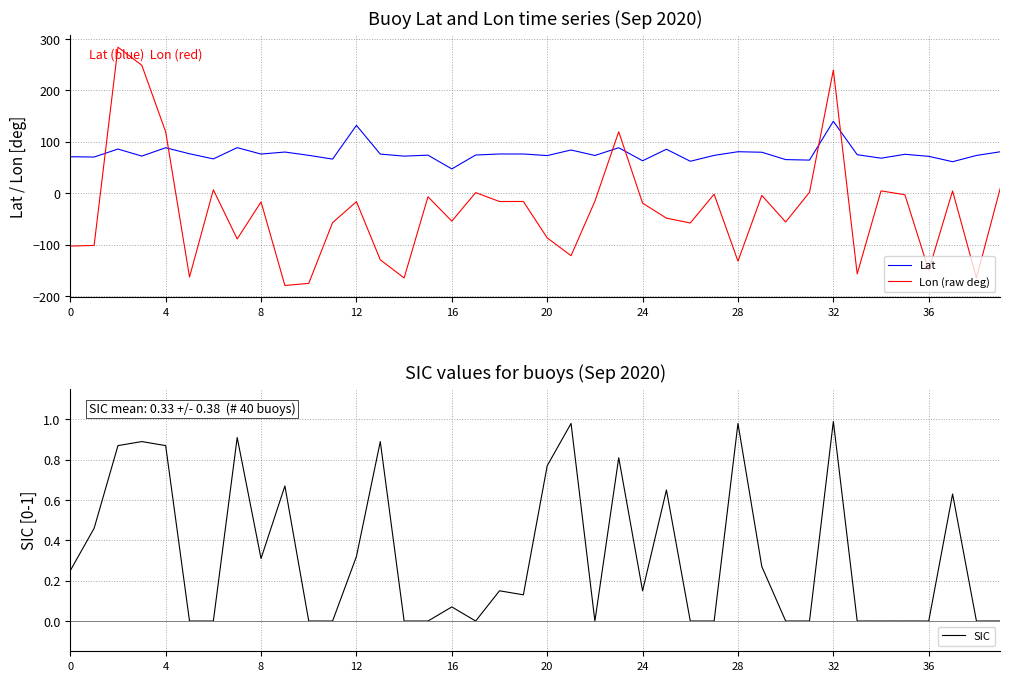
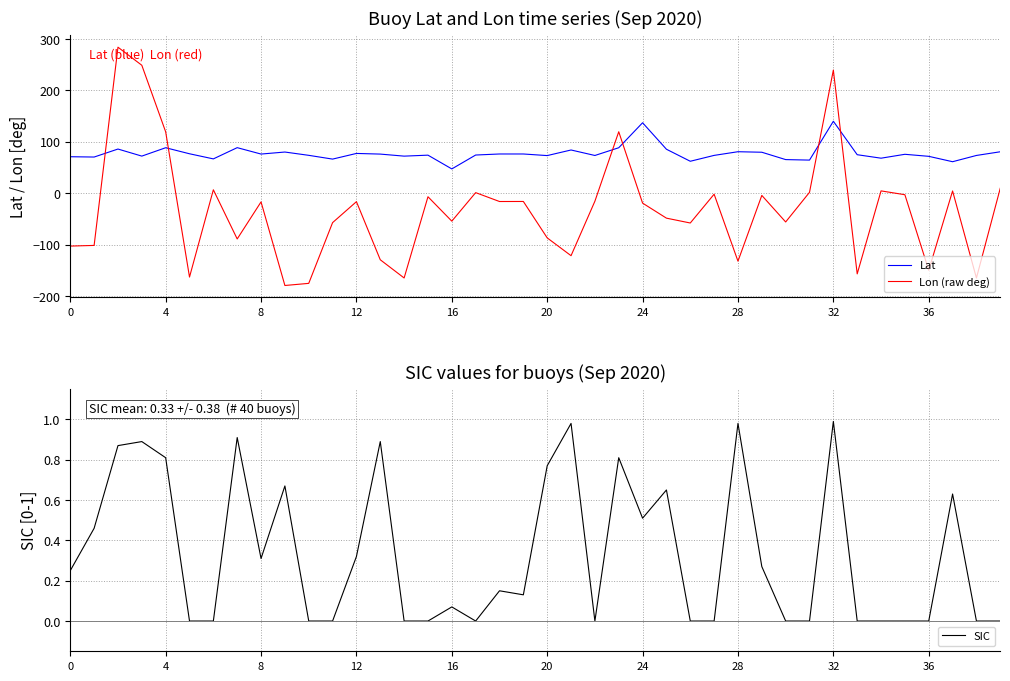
  {
    "Buoy Lat and Lon time series (Sep 2020)": {
      "Lat": {
        "0": 70,
        "4": 90,
        "8": 80,
-       "12": 130,
+       "12": 80,
        "16": 50,
        "20": 70,
-       "24": 60,
+       "24": 140,
        "28": 80,
        "32": 140,
        "36": 70
      },
      "Lon (raw deg)": {
        "0": -100,
        "4": 120,
        "8": -20,
        "12": -20,
        "16": -50,
        "20": -90,
        "24": -20,
        "28": -130,
        "32": 240
      }
    },
    "SIC values for buoys (Sep 2020)": {
      "0": 0.25,
-     "4": 0.87,
+     "4": 0.81,
      "8": 0.31,
      "12": 0.32,
      "16": 0.07,
      "20": 0.77,
-     "24": 0.15,
+     "24": 0.51,
      "28": 0.98,
      "32": 0.99,
      "36": 0.00
    }
  }
